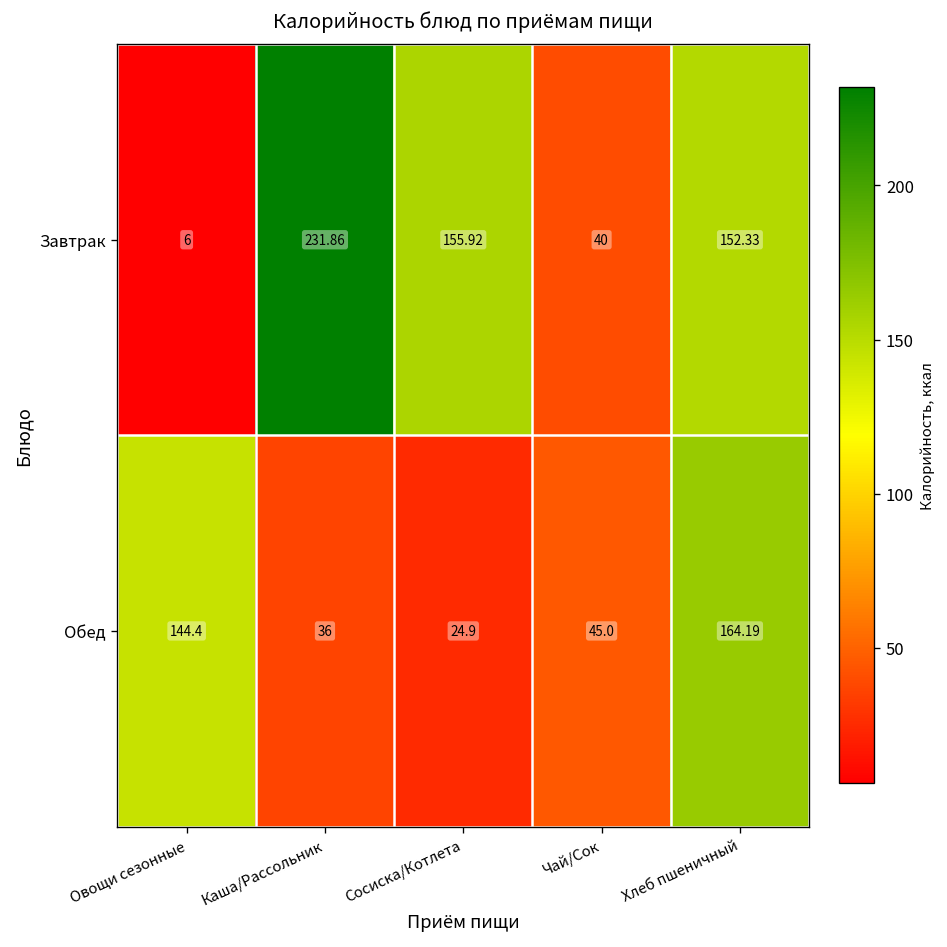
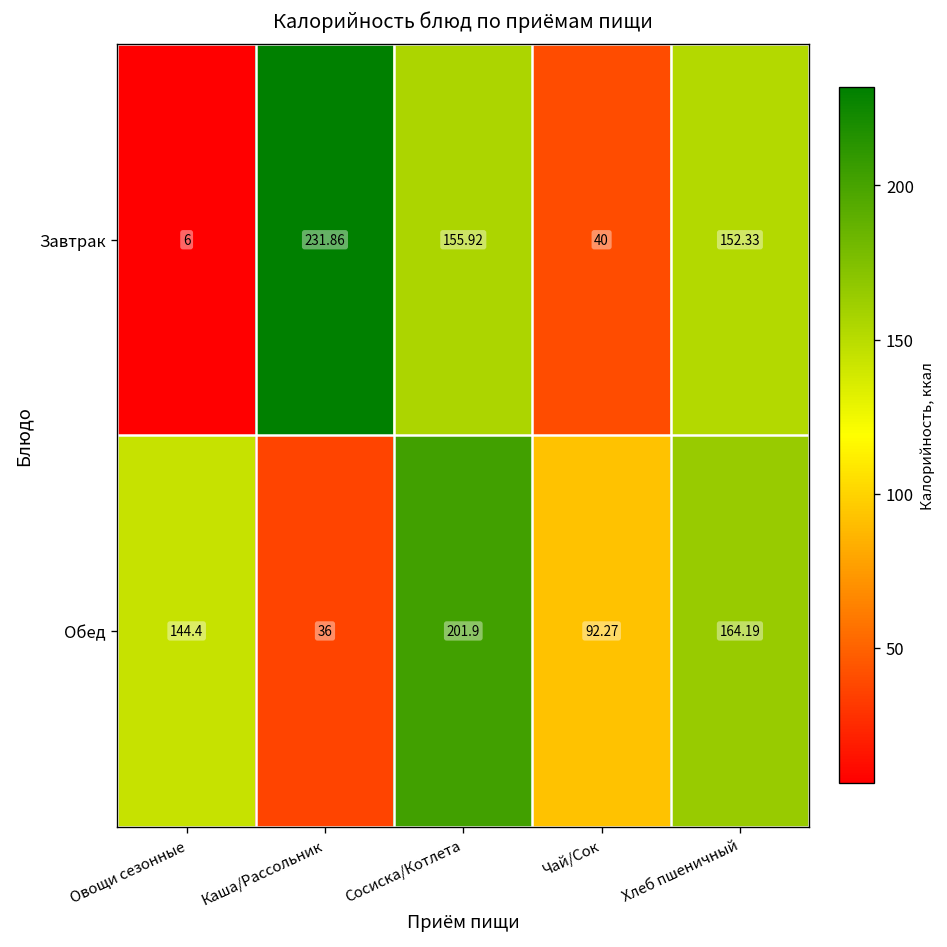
  {
    "Обед": {
-     "Сосиска/Котлета": 24.9,
-     "Чай/Сок": 45.0
+     "Сосиска/Котлета": 201.9,
+     "Чай/Сок": 92.27
    }
  }
